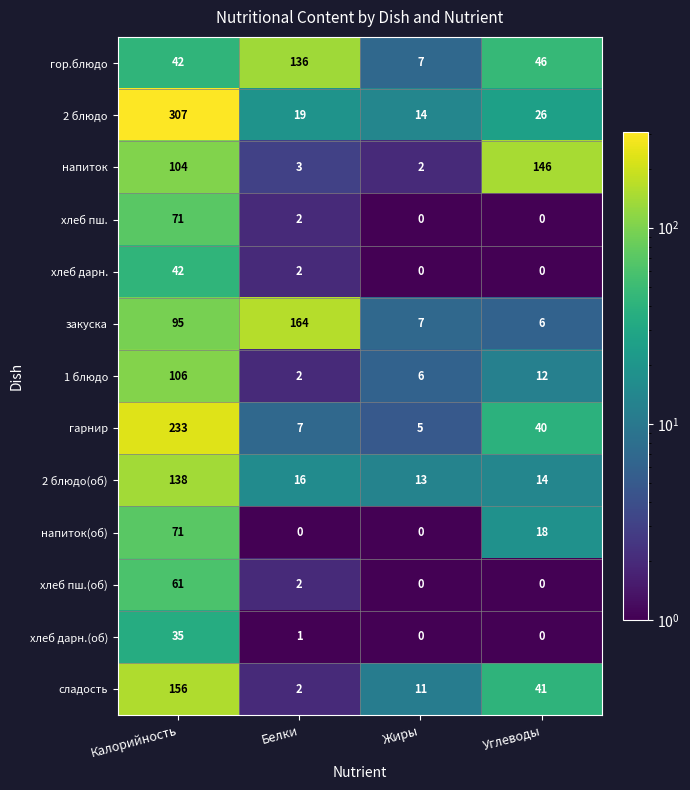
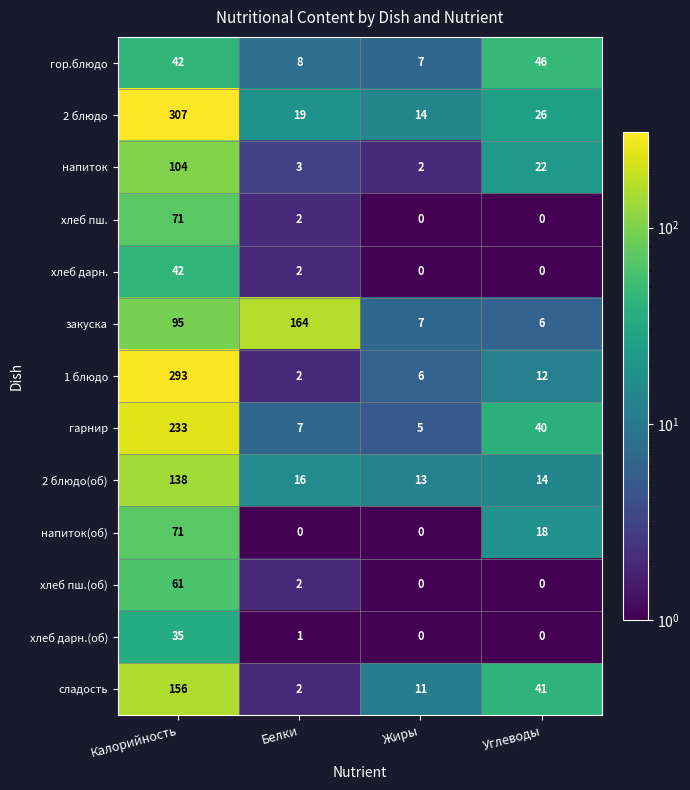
  {
    "гор.блюдо": {
      "Калорийность": 42,
-     "Белки": 136,
+     "Белки": 8,
      "Жиры": 7,
      "Углеводы": 46
    },
    "2 блюдо": {
      "Калорийность": 307,
      "Белки": 19,
      "Жиры": 14,
      "Углеводы": 26
    },
    "напиток": {
      "Калорийность": 104,
      "Белки": 3,
      "Жиры": 2,
-     "Углеводы": 146
+     "Углеводы": 22
    },
    "хлеб пш.": {
      "Калорийность": 71,
      "Белки": 2,
      "Жиры": 0,
      "Углеводы": 0
    },
    "хлеб дарн.": {
      "Калорийность": 42,
      "Белки": 2,
      "Жиры": 0,
      "Углеводы": 0
    },
    "закуска": {
      "Калорийность": 95,
      "Белки": 164,
      "Жиры": 7,
      "Углеводы": 6
    },
    "1 блюдо": {
-     "Калорийность": 106,
+     "Калорийность": 293,
      "Белки": 2,
      "Жиры": 6,
      "Углеводы": 12
    },
    "гарнир": {
      "Калорийность": 233,
      "Белки": 7,
      "Жиры": 5,
      "Углеводы": 40
    },
    "2 блюдо(об)": {
      "Калорийность": 138,
      "Белки": 16,
      "Жиры": 13,
      "Углеводы": 14
    },
    "напиток(об)": {
      "Калорийность": 71,
      "Белки": 0,
      "Жиры": 0,
      "Углеводы": 18
    },
    "хлеб пш.(об)": {
      "Калорийность": 61,
      "Белки": 2,
      "Жиры": 0,
      "Углеводы": 0
    },
    "хлеб дарн.(об)": {
      "Калорийность": 35,
      "Белки": 1,
      "Жиры": 0,
      "Углеводы": 0
    },
    "сладость": {
      "Калорийность": 156,
      "Белки": 2,
      "Жиры": 11,
      "Углеводы": 41
    }
  }
